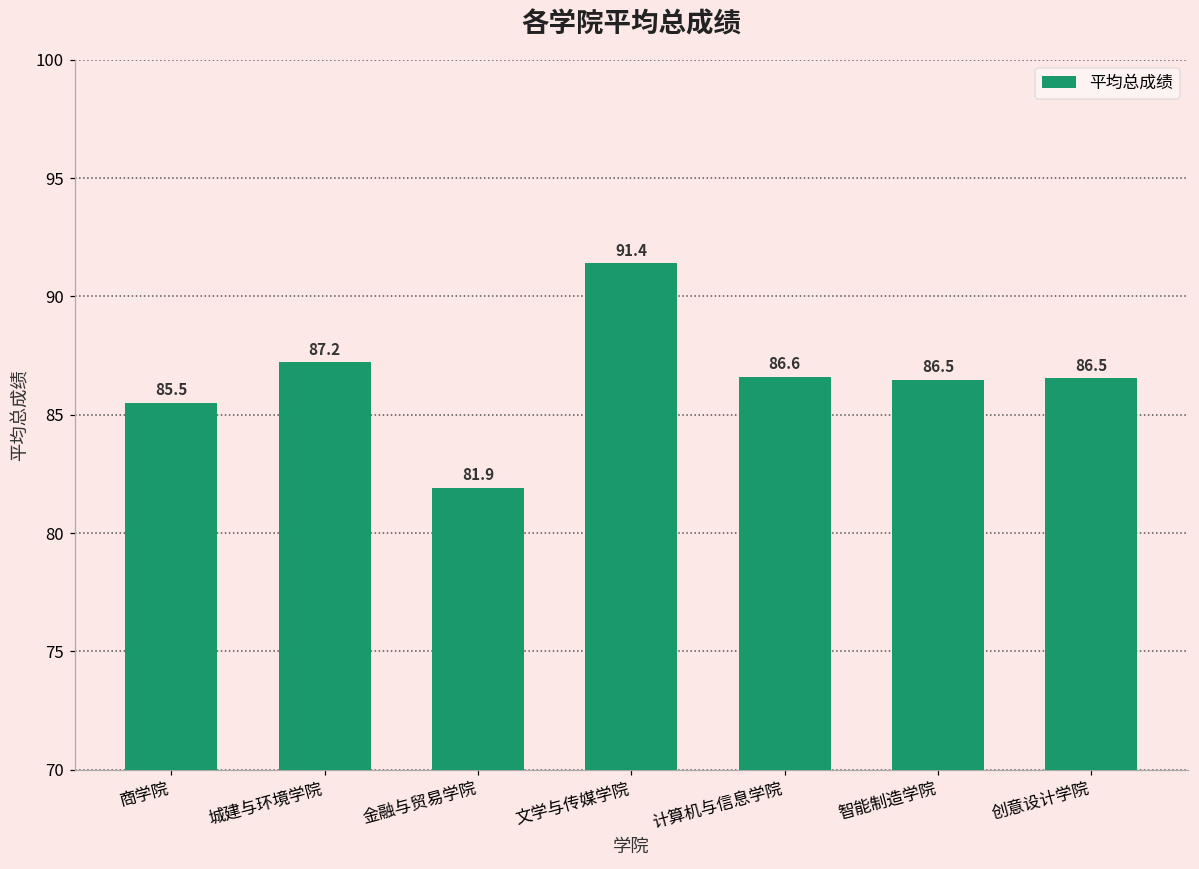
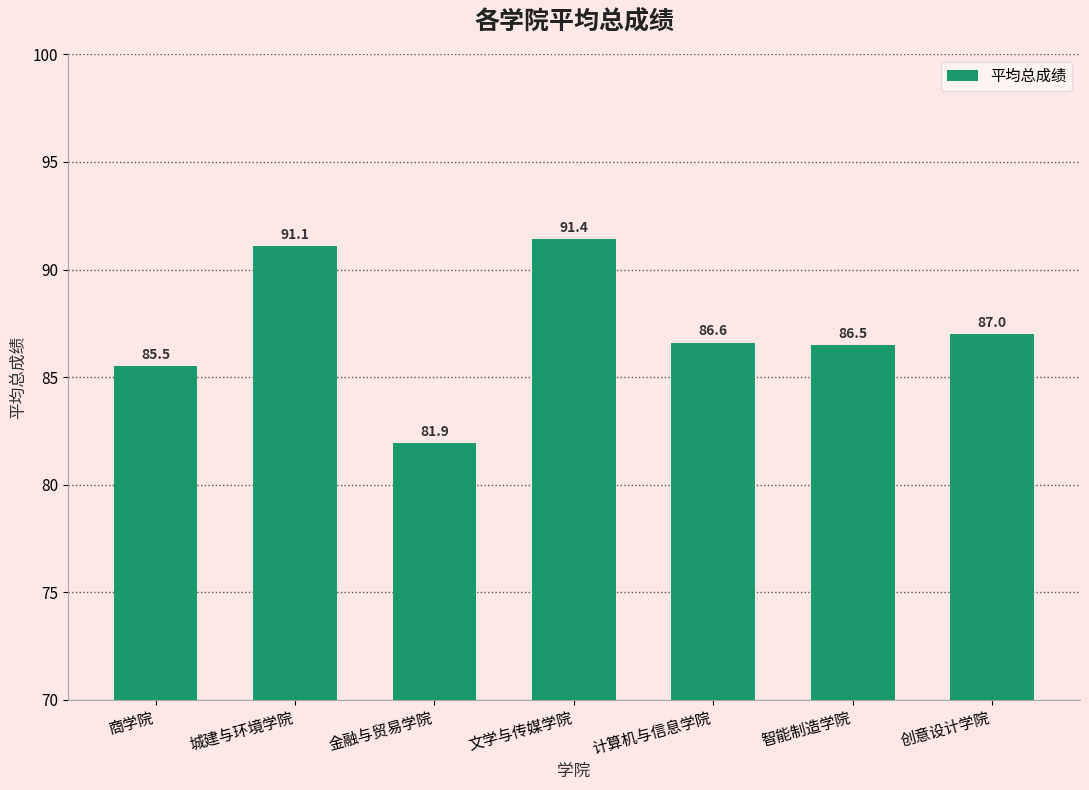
  {
    "商学院": 85.5,
-   "城建与环境学院": 87.2,
+   "城建与环境学院": 91.1,
    "金融与贸易学院": 81.9,
    "文学与传媒学院": 91.4,
    "计算机与信息学院": 86.6,
    "智能制造学院": 86.5,
-   "创意设计学院": 86.5
+   "创意设计学院": 87.0
  }
